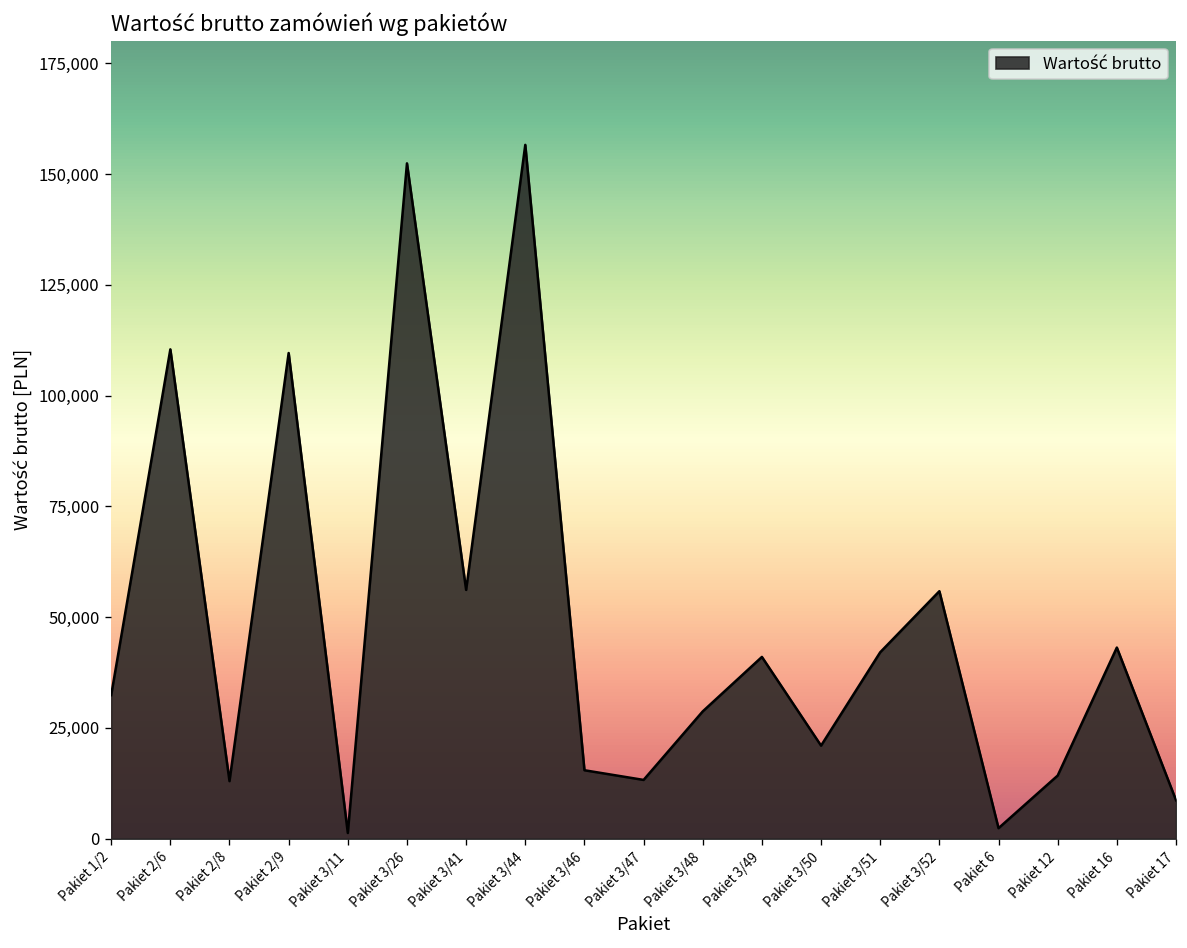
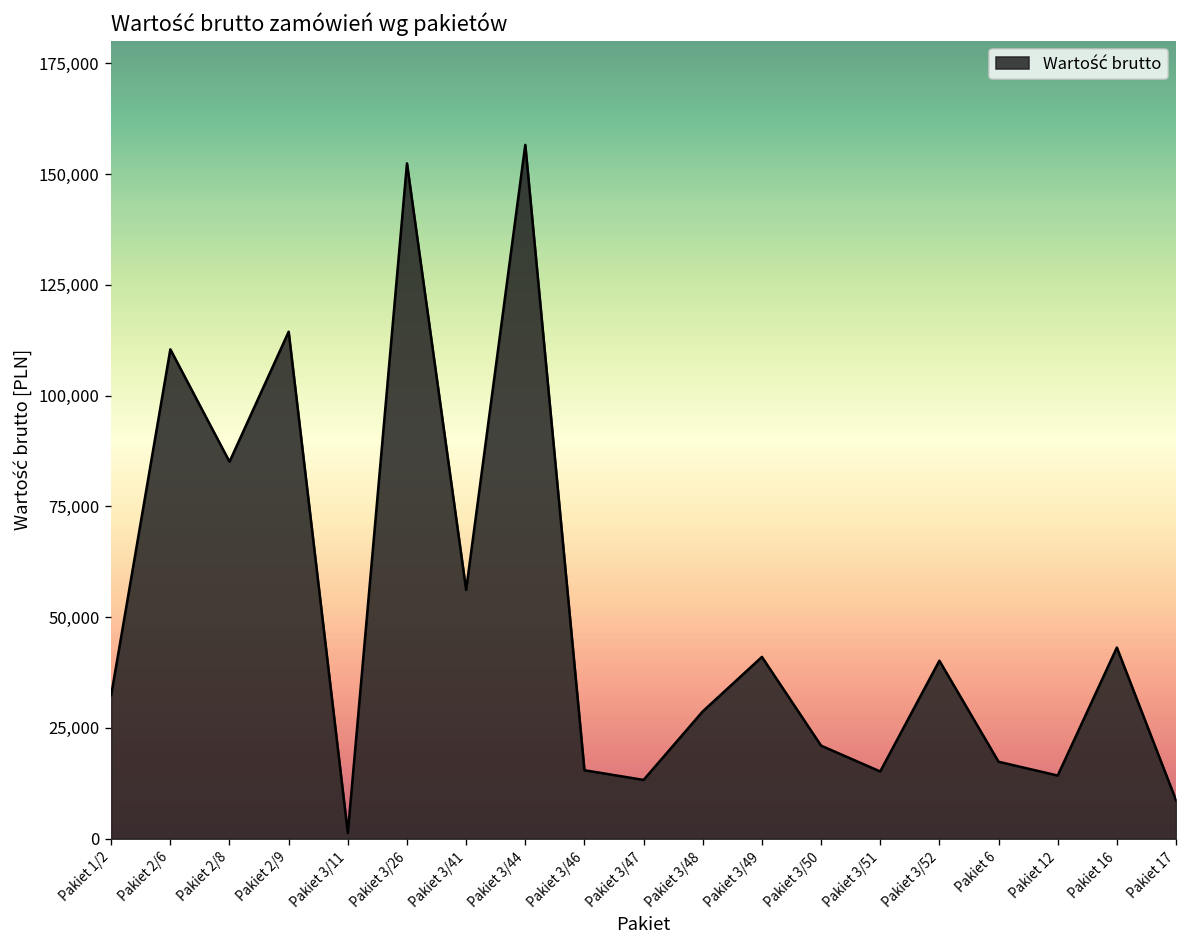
  {
    "Pakiet 1/2": "32,000",
    "Pakiet 2/6": "110,000",
-   "Pakiet 2/8": "13,000",
-   "Pakiet 2/9": "110,000",
+   "Pakiet 2/8": "85,000",
+   "Pakiet 2/9": "114,000",
    "Pakiet 3/11": "1,000",
    "Pakiet 3/26": "152,000",
    "Pakiet 3/41": "56,000",
    "Pakiet 3/44": "157,000",
    "Pakiet 3/46": "15,000",
    "Pakiet 3/47": "13,000",
    "Pakiet 3/48": "29,000",
    "Pakiet 3/49": "41,000",
    "Pakiet 3/50": "21,000",
-   "Pakiet 3/51": "42,000",
-   "Pakiet 3/52": "56,000",
-   "Pakiet 6": "2,000",
+   "Pakiet 3/51": "15,000",
+   "Pakiet 3/52": "40,000",
+   "Pakiet 6": "17,000",
    "Pakiet 12": "14,000",
    "Pakiet 16": "43,000",
    "Pakiet 17": "9,000"
  }
